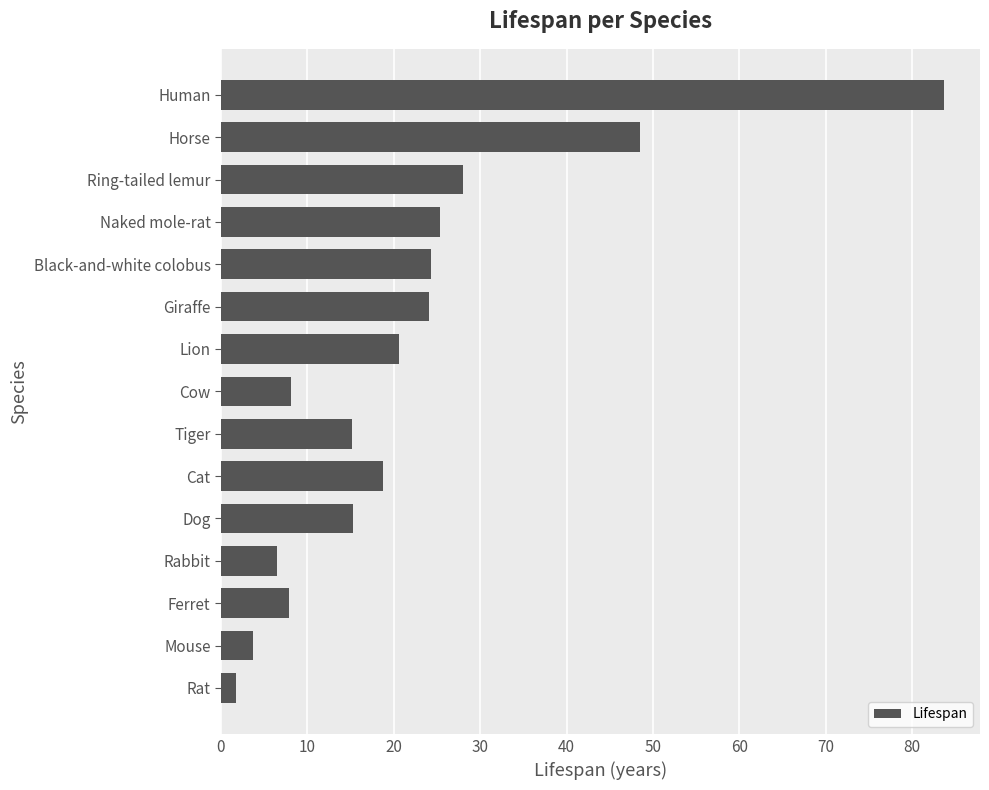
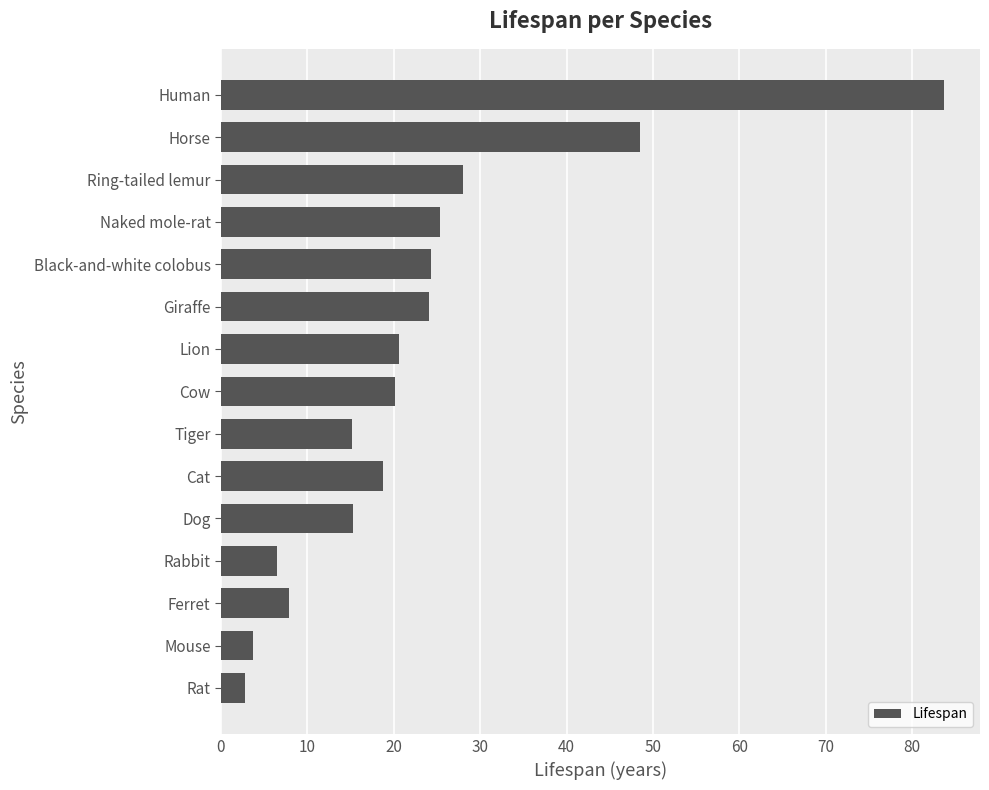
  {
    "Human": 84,
    "Horse": 49,
    "Ring-tailed lemur": 28,
    "Naked mole-rat": 25,
    "Black-and-white colobus": 24,
    "Giraffe": 24,
    "Lion": 21,
-   "Cow": 8,
+   "Cow": 20,
    "Tiger": 15,
    "Cat": 19,
    "Dog": 15,
    "Rabbit": 7,
    "Ferret": 8,
    "Mouse": 4,
-   "Rat": 2
+   "Rat": 3
  }
